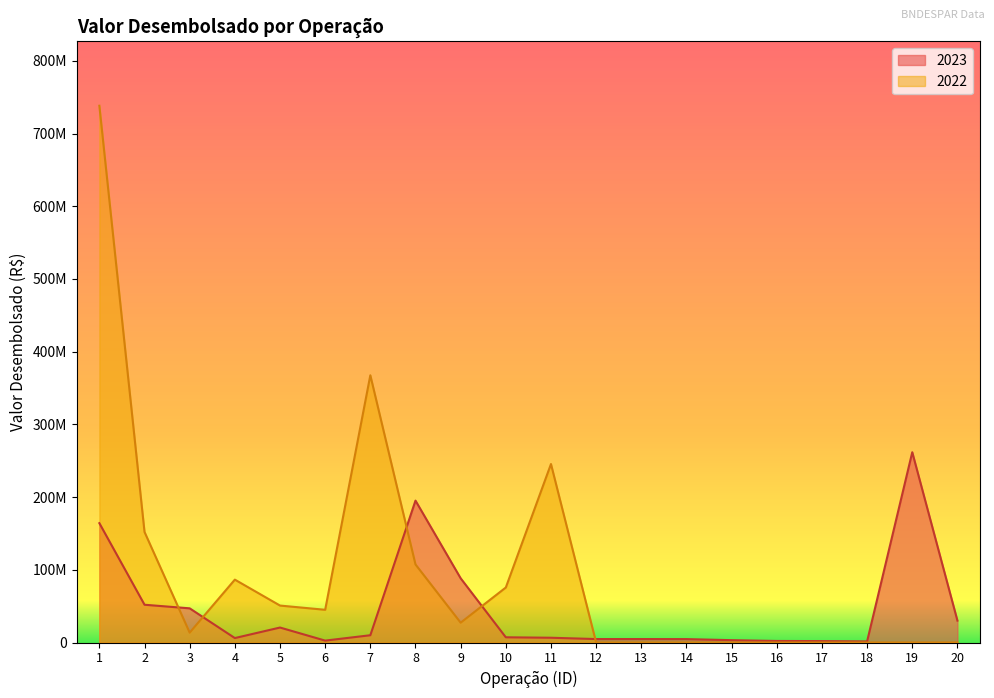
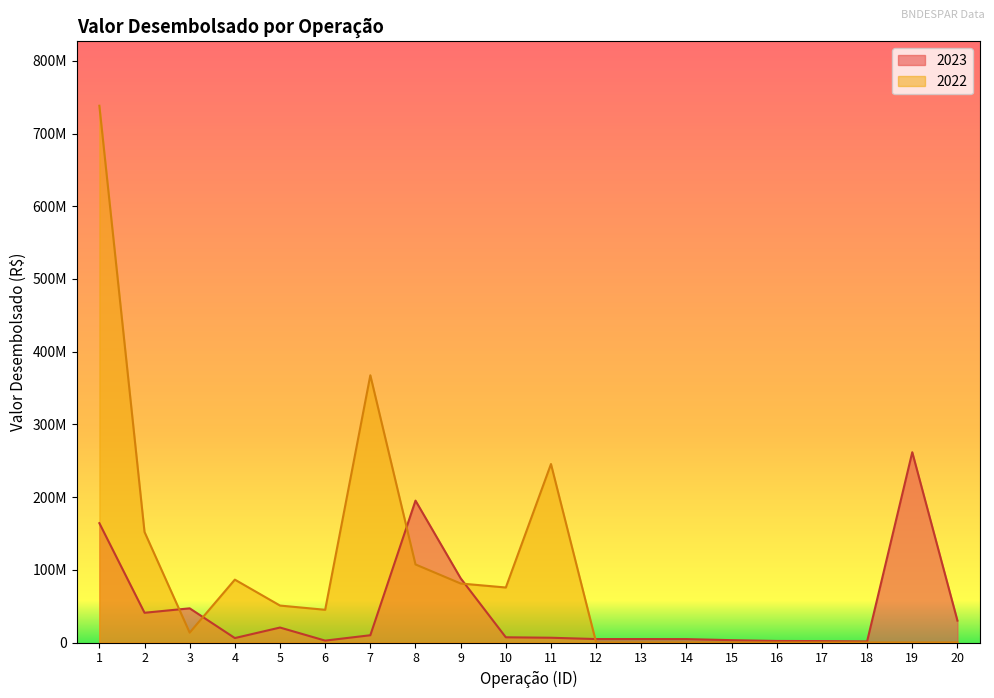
  {
    "2023": {
      "1": 160000000,
-     "2": 50000000,
+     "2": 40000000,
      "3": 50000000,
      "4": 10000000,
      "5": 20000000,
      "6": 0,
      "7": 10000000,
      "8": 200000000,
      "9": 90000000,
      "10": 10000000,
      "11": 10000000,
      "12": 0,
      "13": 0,
      "14": 0,
      "19": 260000000,
      "20": 30000000
    },
    "2022": {
      "1": 740000000,
      "2": 150000000,
      "3": 10000000,
      "4": 90000000,
      "5": 50000000,
      "6": 50000000,
      "7": 370000000,
      "8": 110000000,
-     "9": 30000000,
+     "9": 80000000,
      "10": 80000000,
      "11": 250000000,
      "12": 0,
      "13": 0,
      "14": 0,
      "19": 0,
      "20": 0
    }
  }
